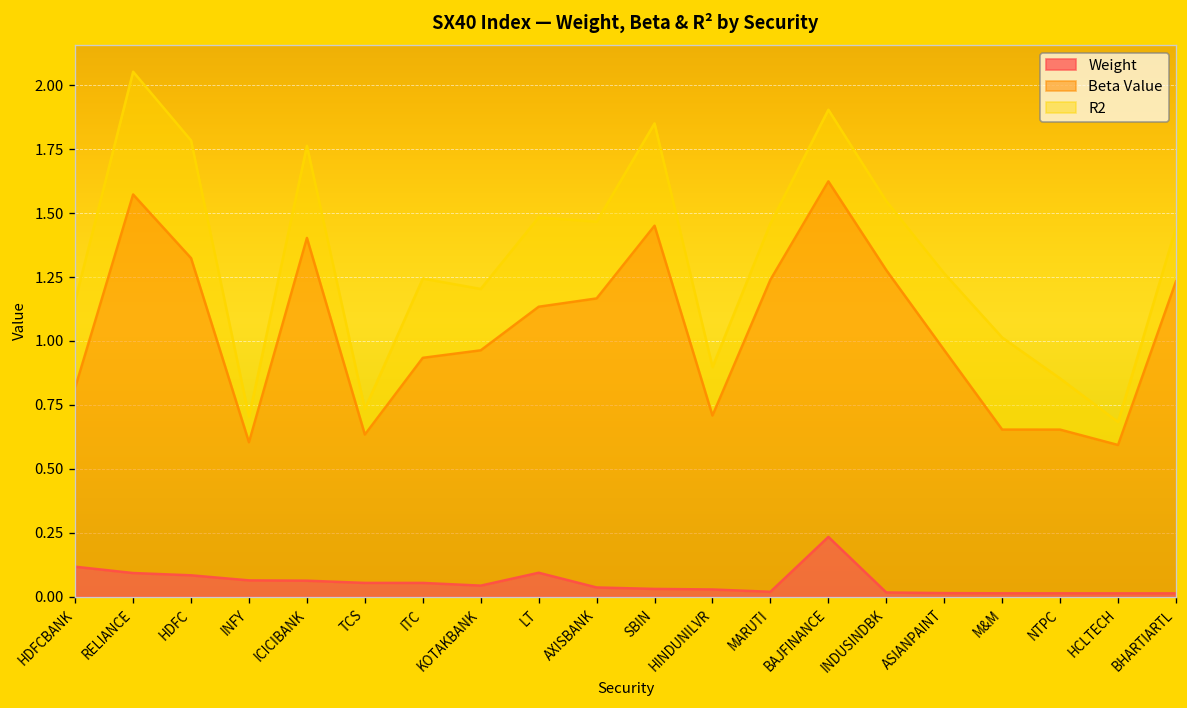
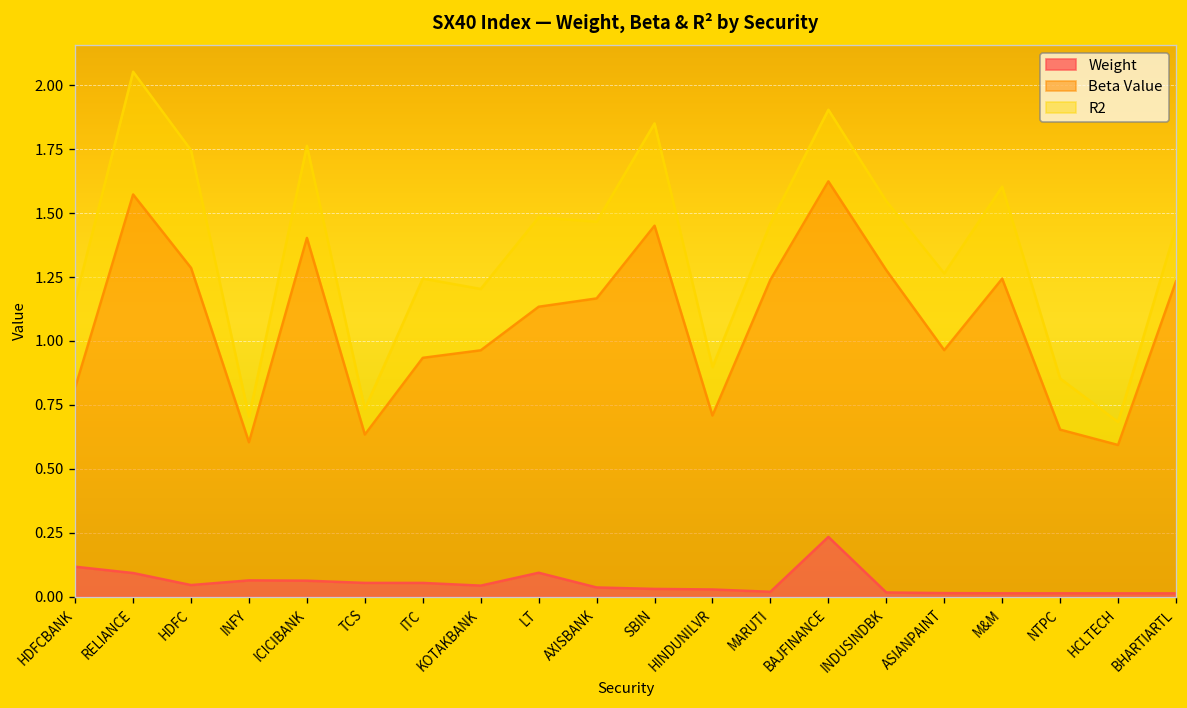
  {
    "Weight": {
      "HDFCBANK": 0.12,
      "RELIANCE": 0.09,
-     "HDFC": 0.08,
+     "HDFC": 0.05,
      "INFY": 0.06,
      "ICICIBANK": 0.06,
      "TCS": 0.05,
      "ITC": 0.05,
      "KOTAKBANK": 0.04,
      "LT": 0.09,
      "AXISBANK": 0.04,
      "SBIN": 0.03,
      "HINDUNILVR": 0.03,
      "MARUTI": 0.02,
      "BAJFINANCE": 0.23,
      "INDUSINDBK": 0.02,
      "ASIANPAINT": 0.01,
      "M&M": 0.01,
      "NTPC": 0.01,
      "HCLTECH": 0.01,
      "BHARTIARTL": 0.01
    },
    "Beta Value": {
      "HDFCBANK": 0.82,
      "RELIANCE": 1.57,
      "INFY": 0.60,
      "ICICIBANK": 1.40,
      "TCS": 0.63,
      "ITC": 0.93,
      "KOTAKBANK": 0.96,
      "LT": 1.13,
      "AXISBANK": 1.17,
      "SBIN": 1.45,
      "HINDUNILVR": 0.71,
      "MARUTI": 1.24,
      "BAJFINANCE": 1.62,
      "INDUSINDBK": 1.28,
      "ASIANPAINT": 0.96,
-     "M&M": 0.64,
+     "M&M": 1.23,
      "NTPC": 0.65,
      "HCLTECH": 0.59,
      "BHARTIARTL": 1.23
    },
    "R2": {
      "HDFCBANK": 0.34,
      "RELIANCE": 0.48,
      "HDFC": 0.46,
      "INFY": 0.10,
      "ICICIBANK": 0.36,
      "TCS": 0.10,
      "ITC": 0.31,
      "KOTAKBANK": 0.24,
      "LT": 0.35,
      "AXISBANK": 0.30,
      "SBIN": 0.40,
      "HINDUNILVR": 0.19,
      "MARUTI": 0.22,
      "BAJFINANCE": 0.28,
      "INDUSINDBK": 0.27,
      "ASIANPAINT": 0.30,
      "M&M": 0.36,
      "NTPC": 0.20,
      "HCLTECH": 0.09,
      "BHARTIARTL": 0.21
    }
  }
